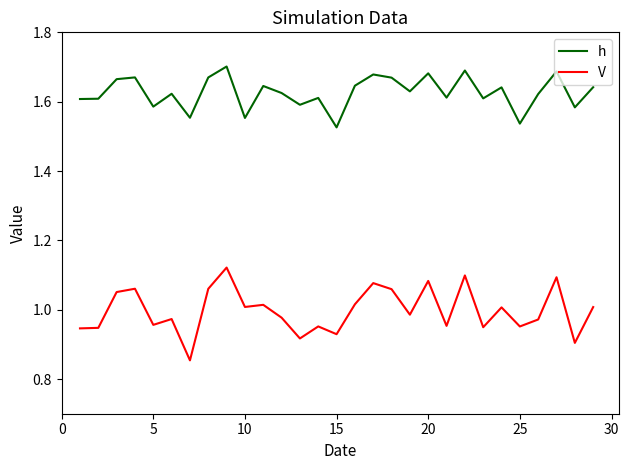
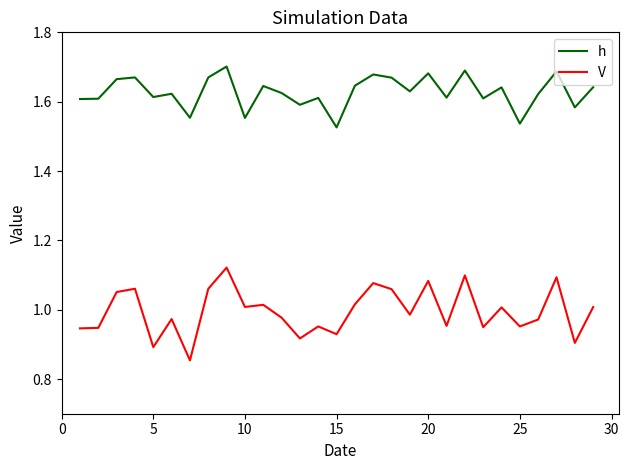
  {
    "h": {
-     "5": 1.59,
+     "5": 1.61,
      "10": 1.55,
      "15": 1.53,
      "20": 1.68,
      "25": 1.54
    },
    "V": {
-     "5": 0.96,
+     "5": 0.89,
      "10": 1.01,
      "15": 0.93,
      "20": 1.08,
      "25": 0.95
    }
  }
